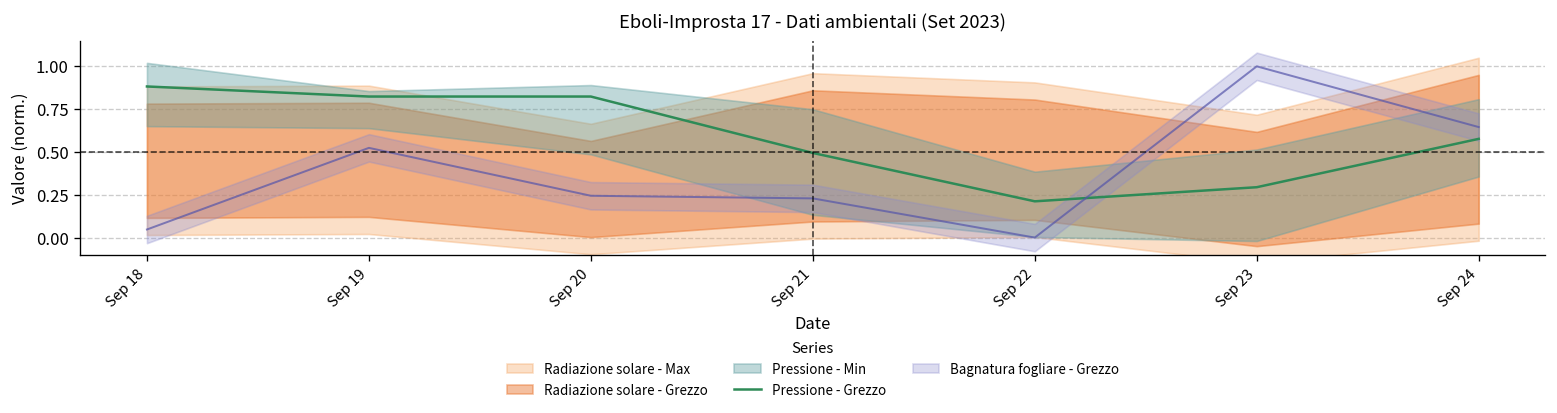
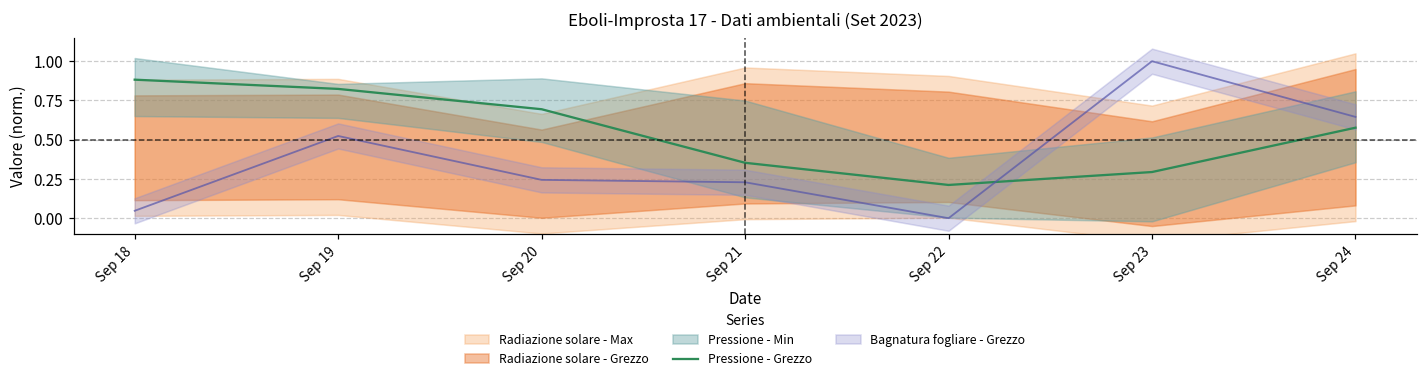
  {
    "Pressione - Grezzo": {
      "Sep 19": 0.82,
-     "Sep 20": 0.82,
-     "Sep 21": 0.49,
+     "Sep 20": 0.69,
+     "Sep 21": 0.35,
      "Sep 22": 0.21,
      "Sep 23": 0.29,
      "Sep 24": 0.58
    }
  }
